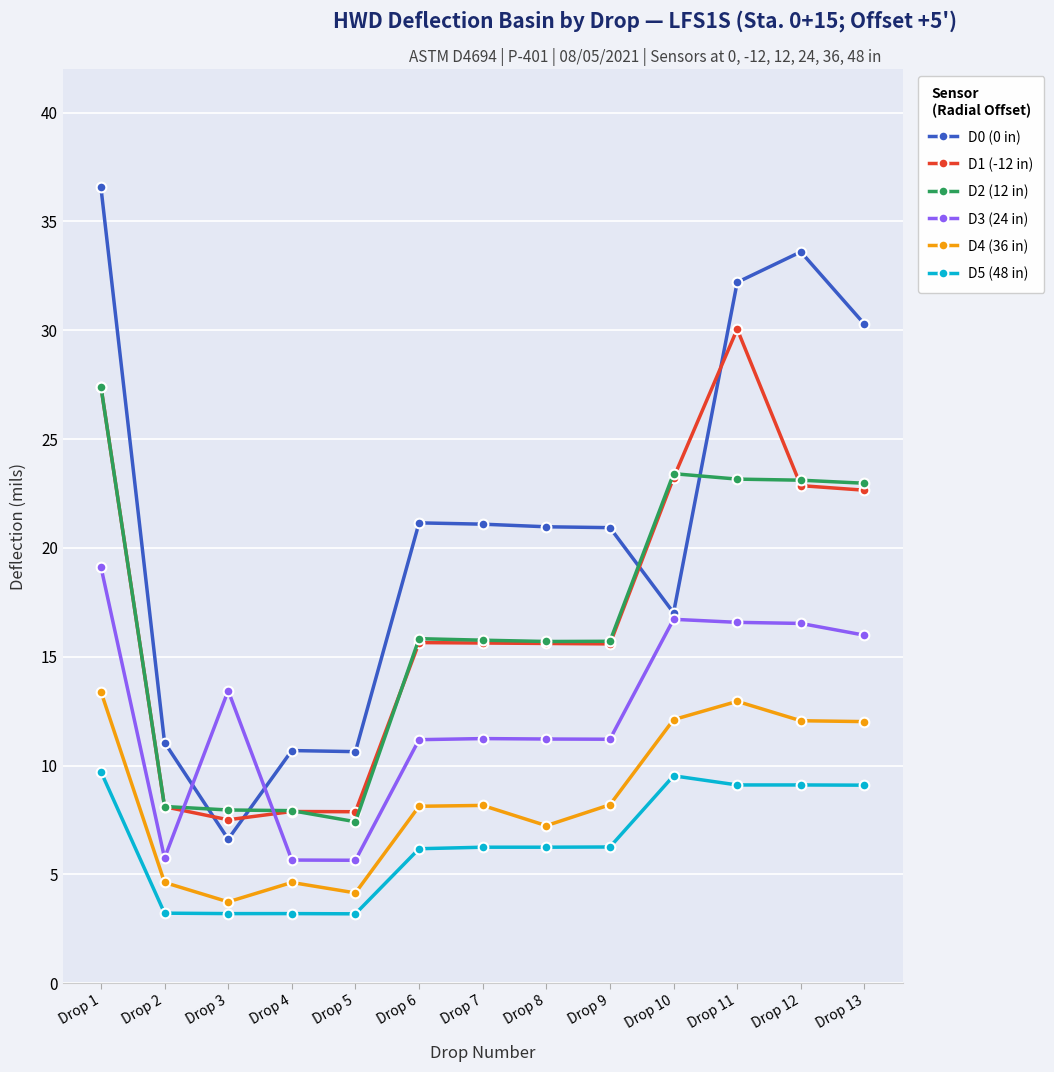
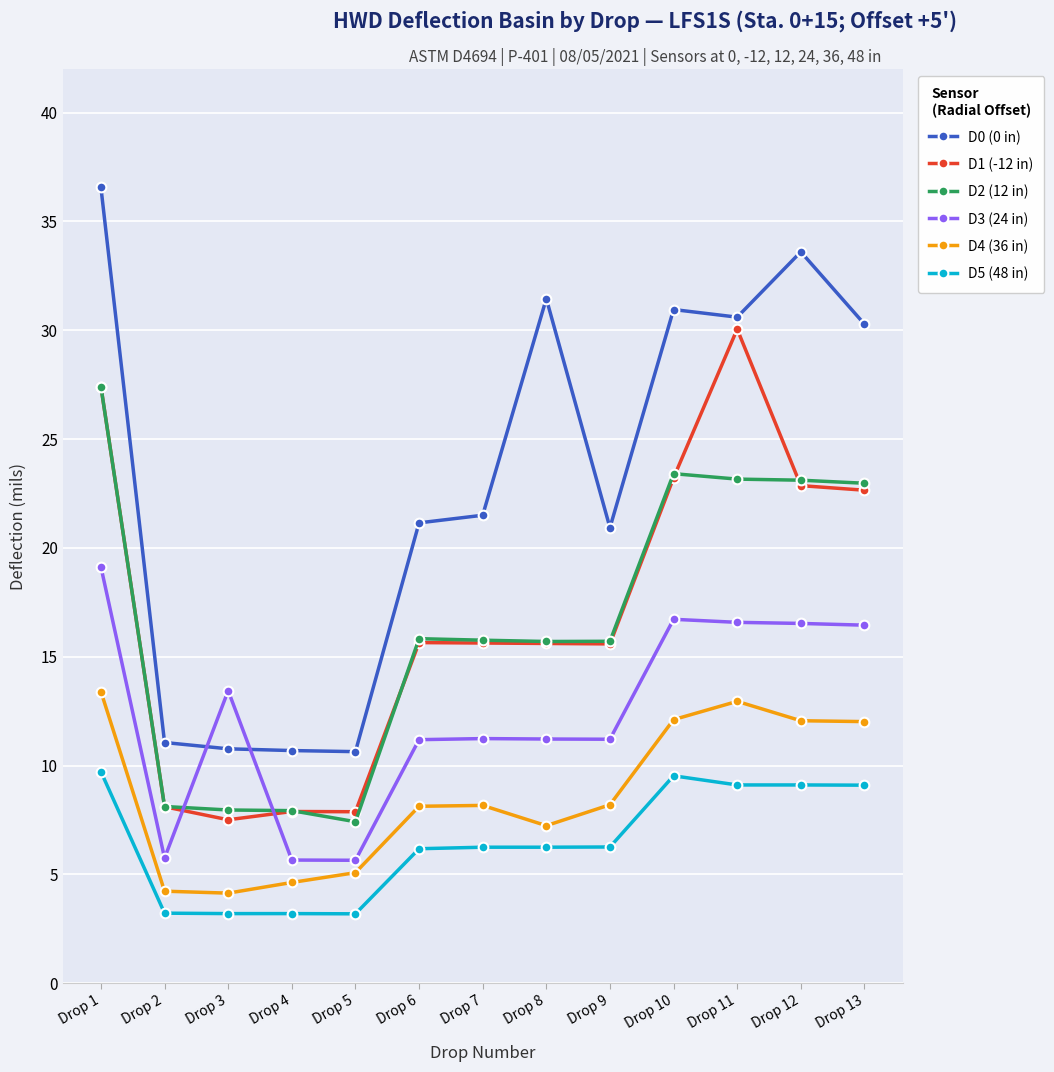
  {
    "D0 (0 in)": {
      "Drop 1": 36.6,
      "Drop 2": 11.1,
-     "Drop 3": 6.6,
+     "Drop 3": 10.8,
      "Drop 4": 10.7,
      "Drop 5": 10.6,
      "Drop 6": 21.2,
-     "Drop 7": 21.1,
-     "Drop 8": 21.0,
+     "Drop 7": 21.5,
+     "Drop 8": 31.5,
      "Drop 9": 20.9,
-     "Drop 10": 17.0,
-     "Drop 11": 32.2,
+     "Drop 10": 31.0,
+     "Drop 11": 30.6,
      "Drop 12": 33.6,
      "Drop 13": 30.3
    },
    "D1 (-12 in)": {
      "Drop 3": 7.5,
      "Drop 5": 7.9,
      "Drop 6": 15.7,
      "Drop 7": 15.6,
      "Drop 9": 15.6,
      "Drop 10": 23.2,
      "Drop 11": 30.1,
      "Drop 12": 22.9,
      "Drop 13": 22.7
    },
    "D2 (12 in)": {
      "Drop 3": 8.0,
      "Drop 5": 7.4,
      "Drop 6": 15.8,
      "Drop 7": 15.8,
      "Drop 9": 15.7,
      "Drop 10": 23.4,
      "Drop 11": 23.2,
      "Drop 12": 23.1,
      "Drop 13": 23.0
    },
    "D3 (24 in)": {
      "Drop 1": 19.1,
      "Drop 2": 5.8,
      "Drop 3": 13.4,
      "Drop 4": 5.7,
      "Drop 5": 5.7,
      "Drop 6": 11.2,
      "Drop 7": 11.2,
      "Drop 8": 11.2,
      "Drop 9": 11.2,
      "Drop 10": 16.7,
      "Drop 11": 16.6,
      "Drop 12": 16.5,
-     "Drop 13": 16.0
+     "Drop 13": 16.5
    },
    "D4 (36 in)": {
      "Drop 1": 13.4,
-     "Drop 2": 4.6,
-     "Drop 3": 3.7,
+     "Drop 2": 4.2,
+     "Drop 3": 4.1,
      "Drop 4": 4.6,
-     "Drop 5": 4.2,
+     "Drop 5": 5.1,
      "Drop 6": 8.1,
      "Drop 7": 8.2,
      "Drop 8": 7.2,
      "Drop 9": 8.2,
      "Drop 10": 12.1,
      "Drop 11": 13.0,
      "Drop 12": 12.1,
      "Drop 13": 12.0
    },
    "D5 (48 in)": {
      "Drop 1": 9.7,
      "Drop 2": 3.2,
      "Drop 3": 3.2,
      "Drop 4": 3.2,
      "Drop 5": 3.2,
      "Drop 6": 6.2,
      "Drop 7": 6.3,
      "Drop 8": 6.3,
      "Drop 9": 6.3,
      "Drop 10": 9.5,
      "Drop 11": 9.1,
      "Drop 12": 9.1,
      "Drop 13": 9.1
    }
  }
